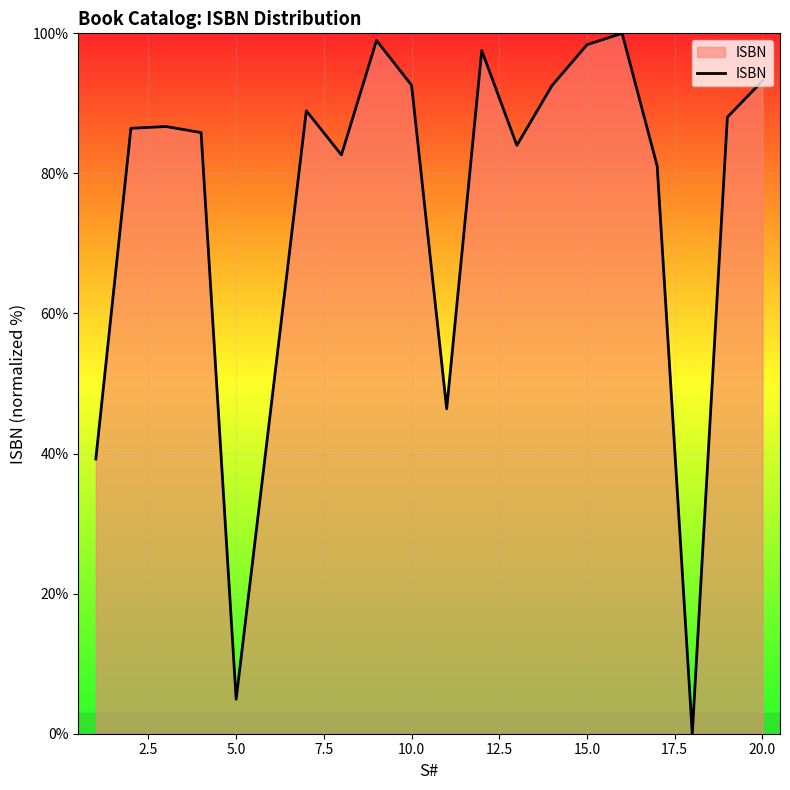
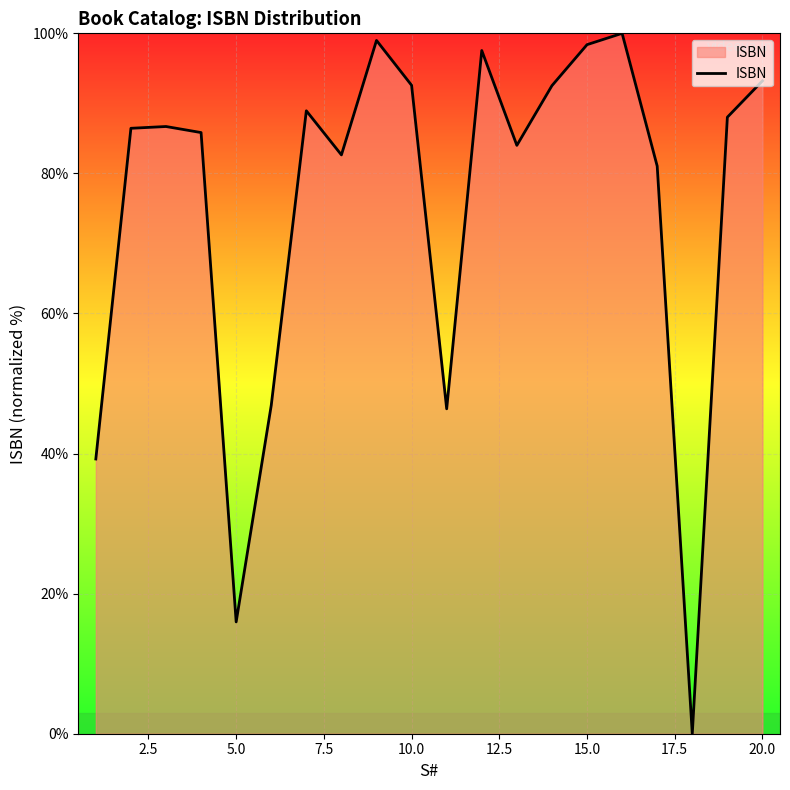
  {
-   "5.0": "5%",
+   "5.0": "16%",
    "10.0": "93%",
    "15.0": "98%"
  }
